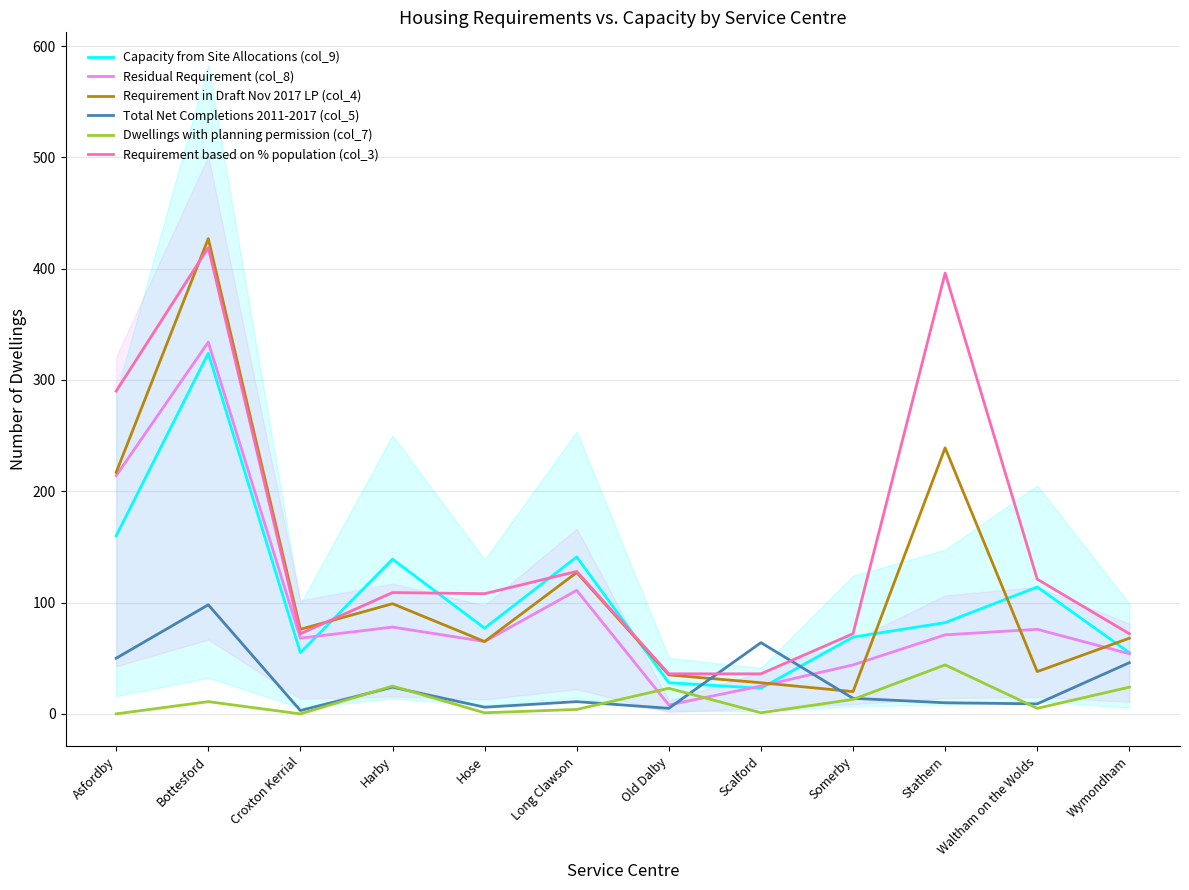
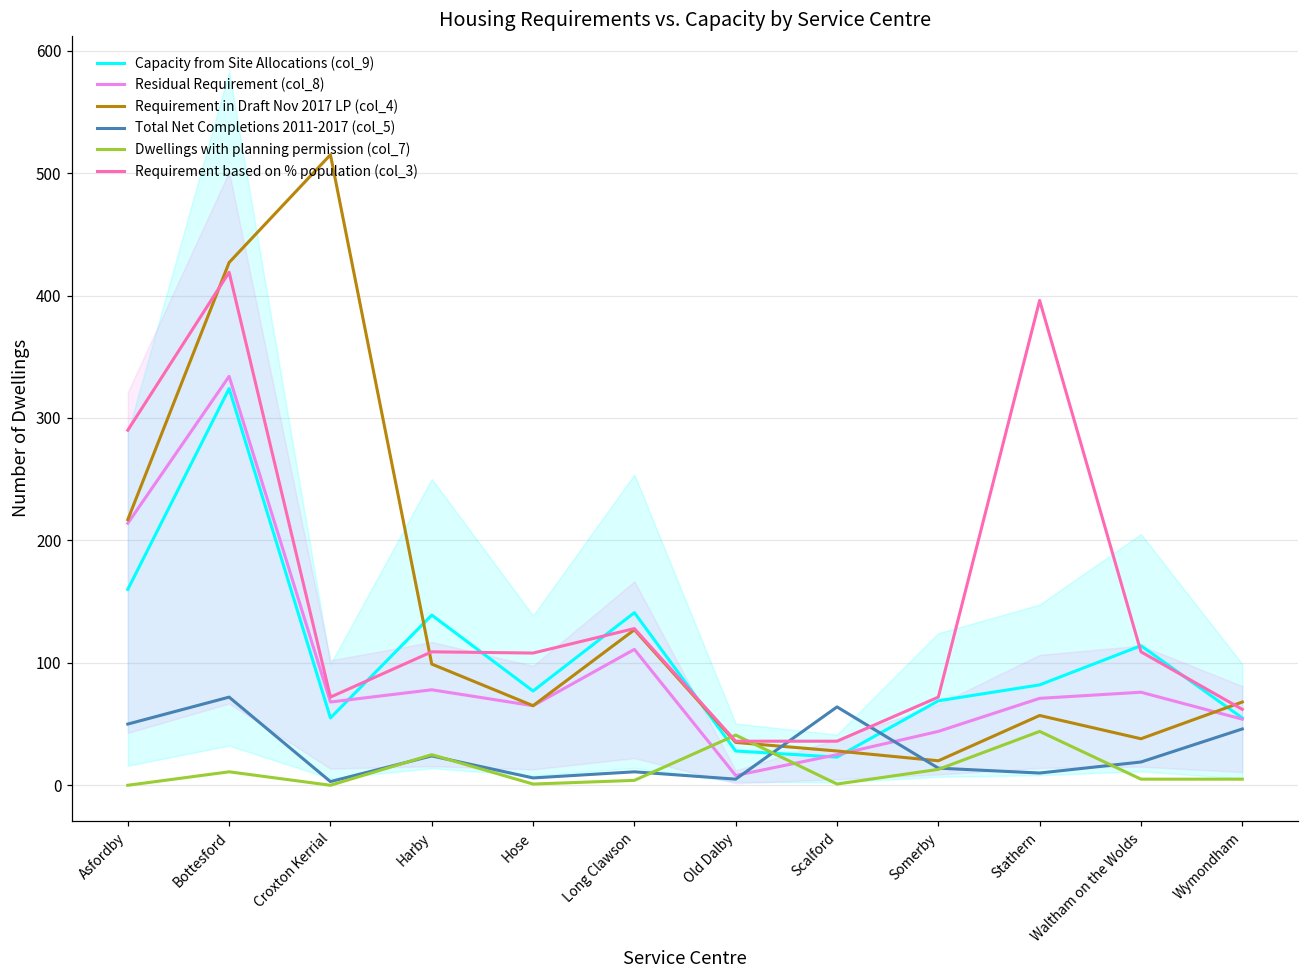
  {
    "Requirement in Draft Nov 2017 LP (col_4)": {
      "Asfordby": 217,
      "Bottesford": 427,
-     "Croxton Kerrial": 76,
+     "Croxton Kerrial": 515,
      "Harby": 99,
      "Scalford": 28,
      "Somerby": 20,
-     "Stathern": 239,
+     "Stathern": 57,
      "Waltham on the Wolds": 38,
      "Wymondham": 68
    },
    "Total Net Completions 2011-2017 (col_5)": {
      "Asfordby": 50,
-     "Bottesford": 98,
+     "Bottesford": 72,
      "Croxton Kerrial": 3,
      "Hose": 6,
      "Long Clawson": 11,
      "Old Dalby": 5,
      "Scalford": 64,
      "Stathern": 10,
-     "Waltham on the Wolds": 9,
+     "Waltham on the Wolds": 19,
      "Wymondham": 46
    },
    "Dwellings with planning permission (col_7)": {
      "Asfordby": 0,
      "Bottesford": 11,
      "Croxton Kerrial": 0,
      "Hose": 1,
      "Long Clawson": 4,
-     "Old Dalby": 23,
+     "Old Dalby": 41,
      "Scalford": 1,
      "Stathern": 44,
      "Waltham on the Wolds": 5,
-     "Wymondham": 24
+     "Wymondham": 5
    },
    "Requirement based on % population (col_3)": {
      "Bottesford": 419,
      "Croxton Kerrial": 72,
      "Harby": 109,
      "Hose": 108,
      "Somerby": 72,
      "Stathern": 396,
-     "Waltham on the Wolds": 121,
-     "Wymondham": 72
+     "Waltham on the Wolds": 109,
+     "Wymondham": 62
    }
  }
